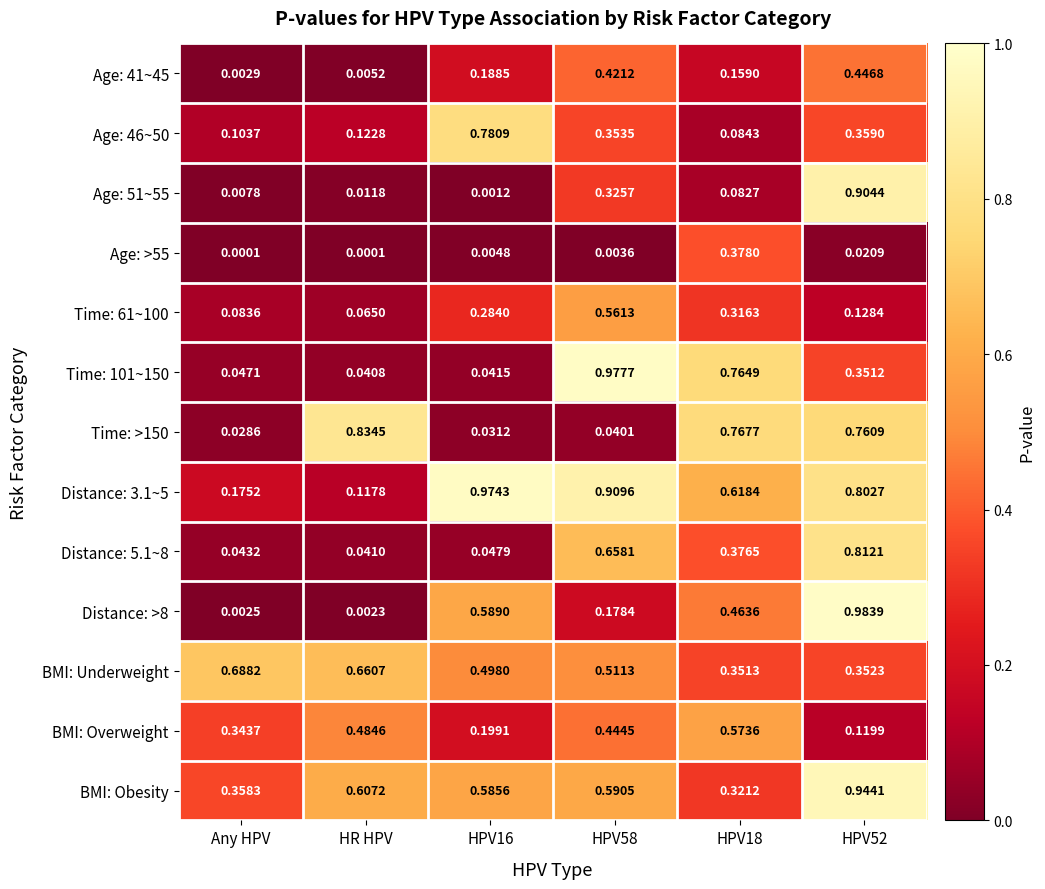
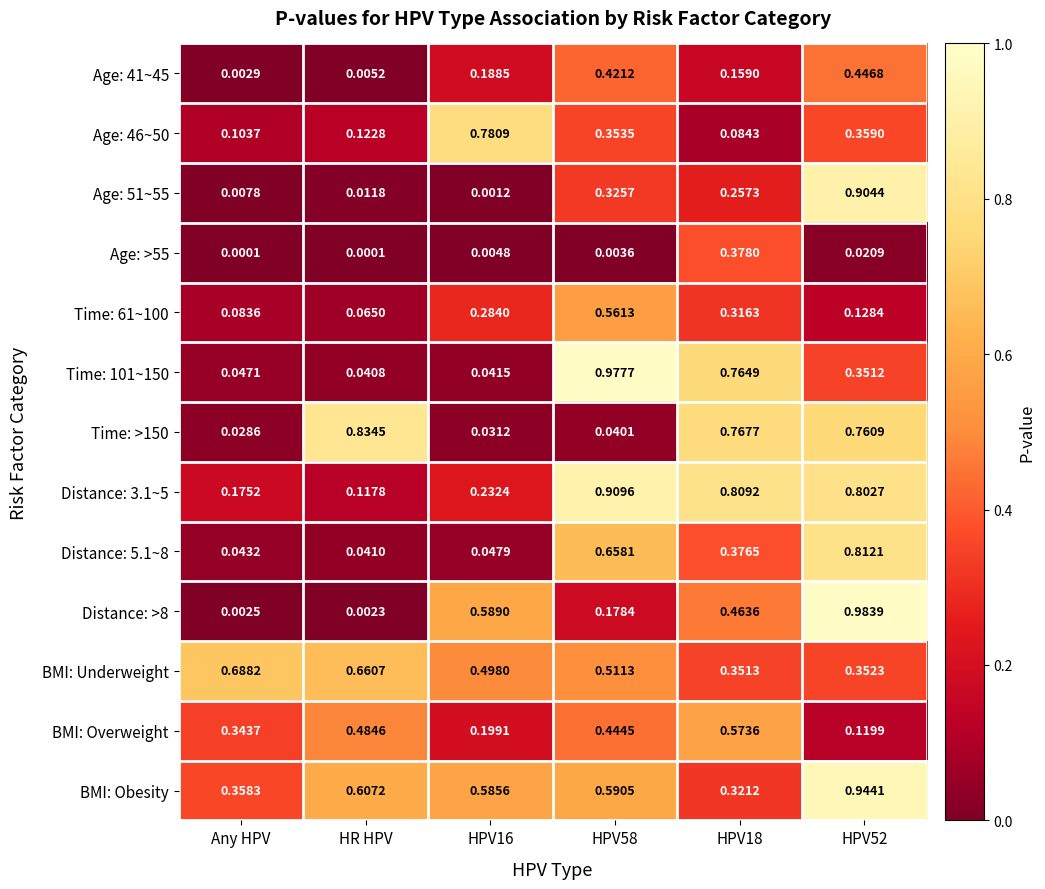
  {
    "Age: 41~45": {
      "Any HPV": 0.0029,
      "HR HPV": 0.0052,
      "HPV16": 0.1885,
      "HPV58": 0.4212,
      "HPV18": 0.1590,
      "HPV52": 0.4468
    },
    "Age: 46~50": {
      "Any HPV": 0.1037,
      "HR HPV": 0.1228,
      "HPV16": 0.7809,
      "HPV58": 0.3535,
      "HPV18": 0.0843,
      "HPV52": 0.3590
    },
    "Age: 51~55": {
      "Any HPV": 0.0078,
      "HR HPV": 0.0118,
      "HPV16": 0.0012,
      "HPV58": 0.3257,
-     "HPV18": 0.0827,
+     "HPV18": 0.2573,
      "HPV52": 0.9044
    },
    "Age: >55": {
      "Any HPV": 0.0001,
      "HR HPV": 0.0001,
      "HPV16": 0.0048,
      "HPV58": 0.0036,
      "HPV18": 0.3780,
      "HPV52": 0.0209
    },
    "Time: 61~100": {
      "Any HPV": 0.0836,
      "HR HPV": 0.0650,
      "HPV16": 0.2840,
      "HPV58": 0.5613,
      "HPV18": 0.3163,
      "HPV52": 0.1284
    },
    "Time: 101~150": {
      "Any HPV": 0.0471,
      "HR HPV": 0.0408,
      "HPV16": 0.0415,
      "HPV58": 0.9777,
      "HPV18": 0.7649,
      "HPV52": 0.3512
    },
    "Time: >150": {
      "Any HPV": 0.0286,
      "HR HPV": 0.8345,
      "HPV16": 0.0312,
      "HPV58": 0.0401,
      "HPV18": 0.7677,
      "HPV52": 0.7609
    },
    "Distance: 3.1~5": {
      "Any HPV": 0.1752,
      "HR HPV": 0.1178,
-     "HPV16": 0.9743,
+     "HPV16": 0.2324,
      "HPV58": 0.9096,
-     "HPV18": 0.6184,
+     "HPV18": 0.8092,
      "HPV52": 0.8027
    },
    "Distance: 5.1~8": {
      "Any HPV": 0.0432,
      "HR HPV": 0.0410,
      "HPV16": 0.0479,
      "HPV58": 0.6581,
      "HPV18": 0.3765,
      "HPV52": 0.8121
    },
    "Distance: >8": {
      "Any HPV": 0.0025,
      "HR HPV": 0.0023,
      "HPV16": 0.5890,
      "HPV58": 0.1784,
      "HPV18": 0.4636,
      "HPV52": 0.9839
    },
    "BMI: Underweight": {
      "Any HPV": 0.6882,
      "HR HPV": 0.6607,
      "HPV16": 0.4980,
      "HPV58": 0.5113,
      "HPV18": 0.3513,
      "HPV52": 0.3523
    },
    "BMI: Overweight": {
      "Any HPV": 0.3437,
      "HR HPV": 0.4846,
      "HPV16": 0.1991,
      "HPV58": 0.4445,
      "HPV18": 0.5736,
      "HPV52": 0.1199
    },
    "BMI: Obesity": {
      "Any HPV": 0.3583,
      "HR HPV": 0.6072,
      "HPV16": 0.5856,
      "HPV58": 0.5905,
      "HPV18": 0.3212,
      "HPV52": 0.9441
    }
  }
